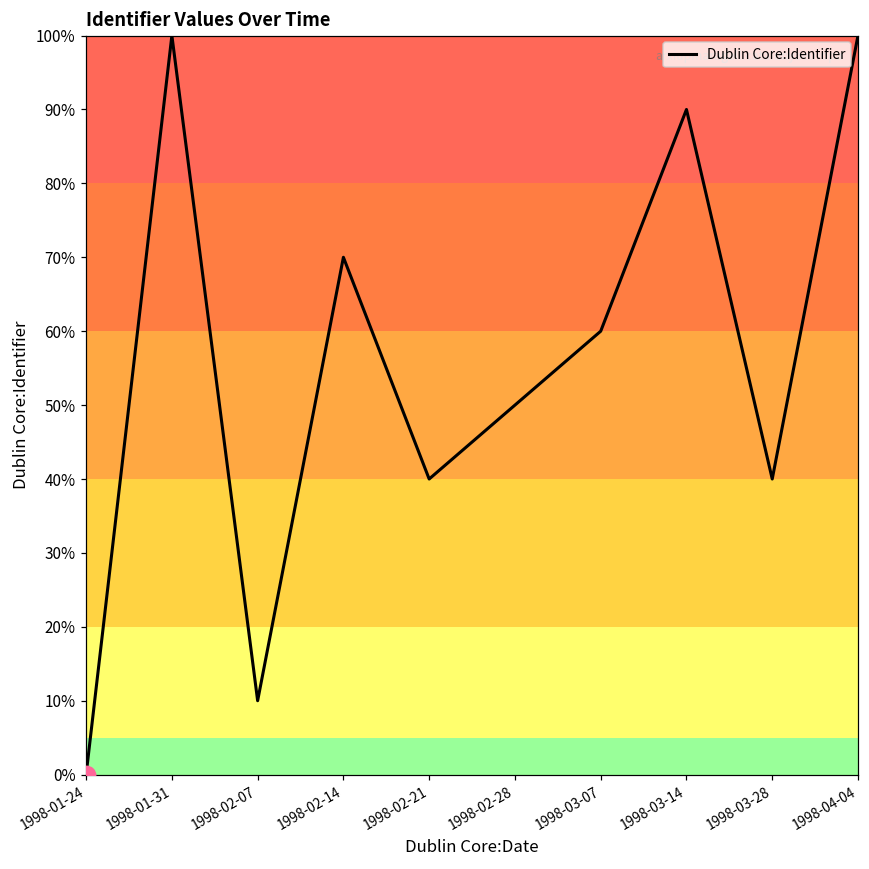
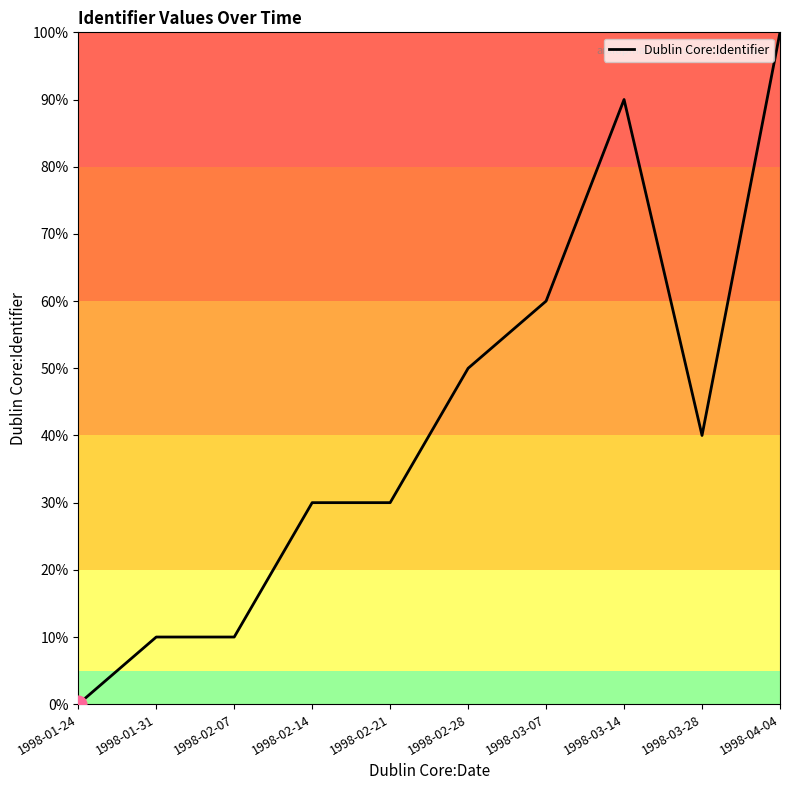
  {
    "Dublin Core:Identifier": {
-     "1998-01-31": "100%",
+     "1998-01-31": "10%",
      "1998-02-07": "10%",
-     "1998-02-14": "70%",
-     "1998-02-21": "40%",
+     "1998-02-14": "30%",
+     "1998-02-21": "30%",
      "1998-02-28": "50%",
      "1998-03-07": "60%",
      "1998-03-14": "90%",
      "1998-03-28": "40%",
      "1998-04-04": "100%"
    }
  }
